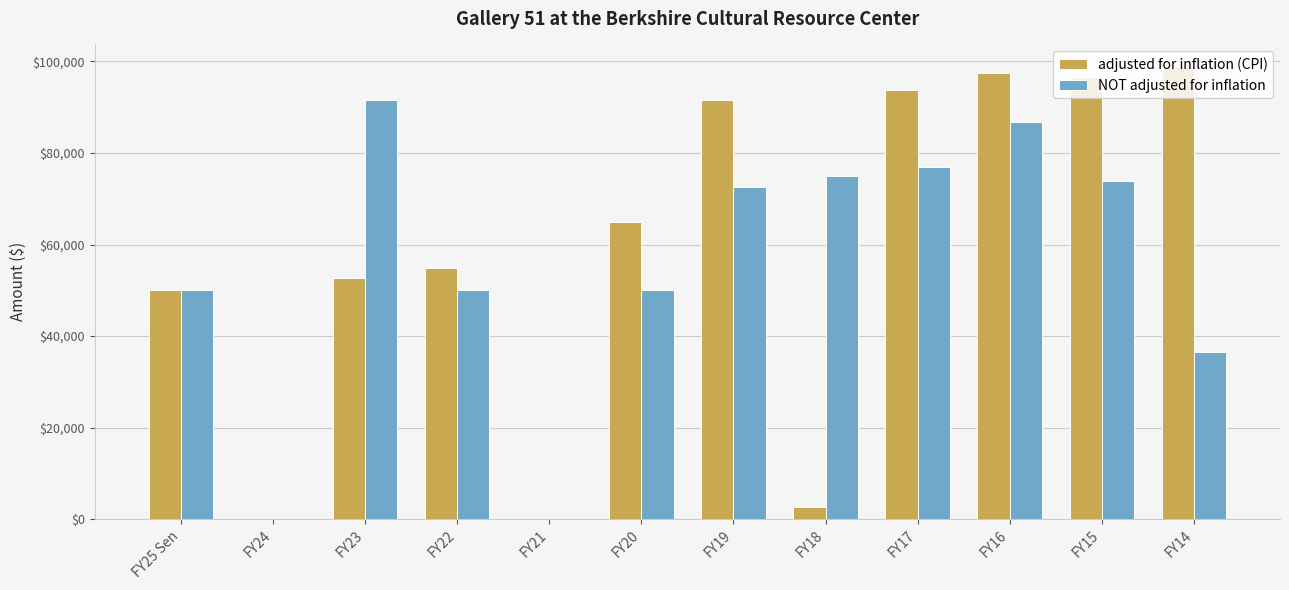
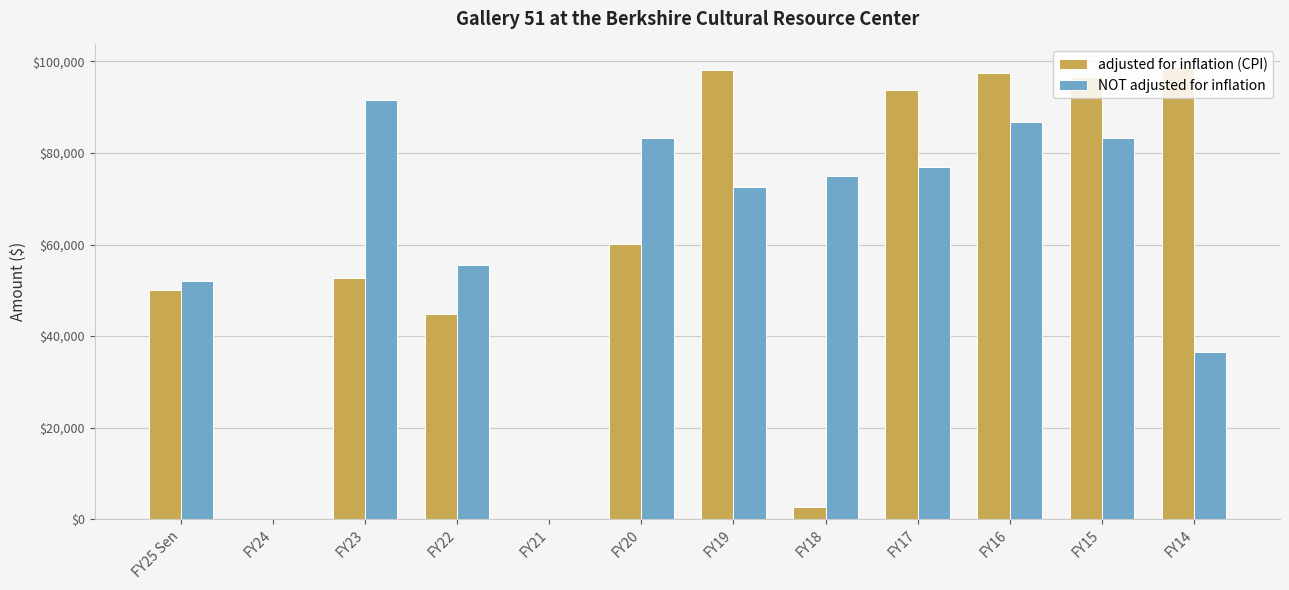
  {
    "adjusted for inflation (CPI)": {
      "FY25 Sen": "$50,000",
      "FY24": "$0",
      "FY23": "$53,000",
-     "FY22": "$55,000",
+     "FY22": "$45,000",
      "FY21": "$0",
-     "FY20": "$65,000",
-     "FY19": "$92,000",
+     "FY20": "$60,000",
+     "FY19": "$98,000",
      "FY18": "$3,000",
      "FY17": "$94,000",
      "FY16": "$97,000"
    },
    "NOT adjusted for inflation": {
-     "FY25 Sen": "$50,000",
+     "FY25 Sen": "$52,000",
      "FY24": "$0",
      "FY23": "$92,000",
-     "FY22": "$50,000",
+     "FY22": "$55,000",
      "FY21": "$0",
-     "FY20": "$50,000",
+     "FY20": "$83,000",
      "FY19": "$73,000",
      "FY18": "$75,000",
      "FY17": "$77,000",
      "FY16": "$87,000",
-     "FY15": "$74,000",
+     "FY15": "$83,000",
      "FY14": "$36,000"
    }
  }
